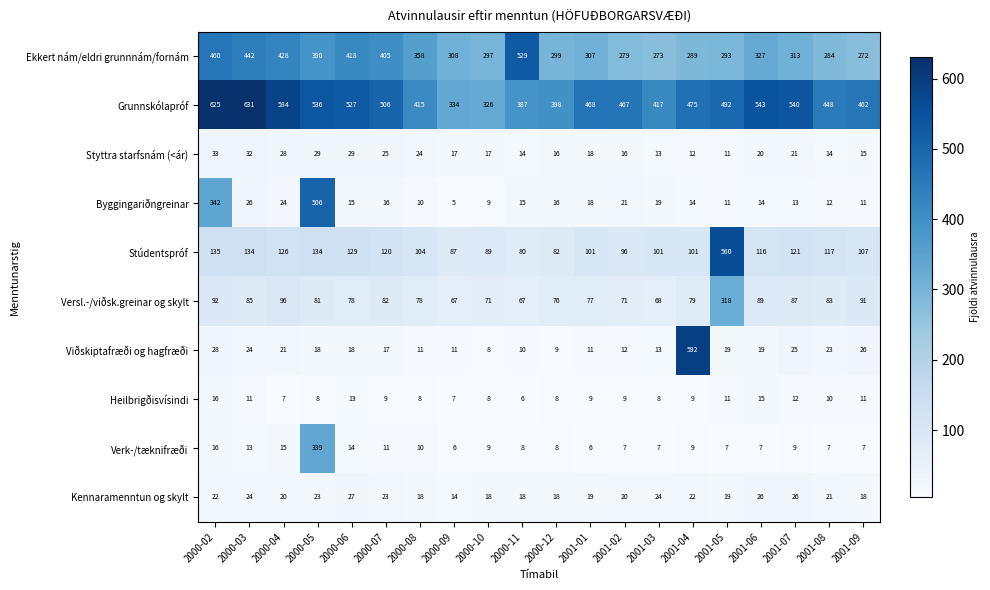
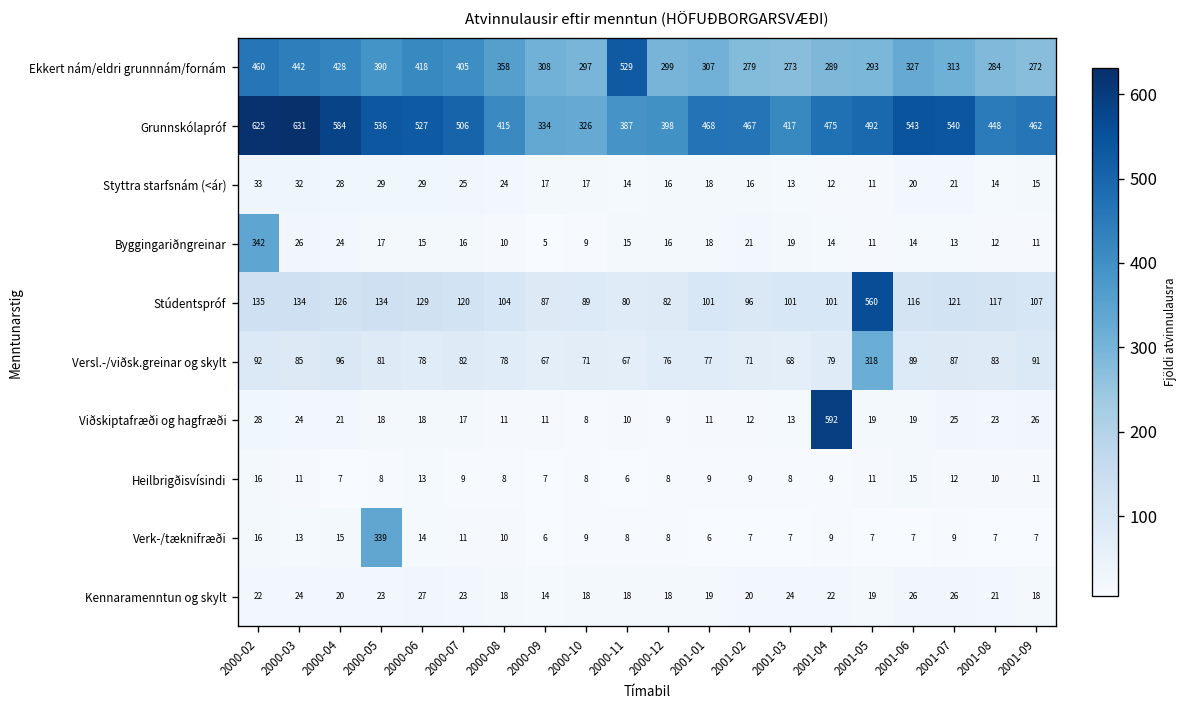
  {
    "Ekkert nám/eldri grunnnám/fornám": {
      "2000-02": 460,
      "2000-03": 442,
      "2000-04": 428,
      "2000-05": 390,
      "2000-06": 418,
      "2000-07": 405,
      "2000-08": 358,
      "2000-09": 308,
      "2000-10": 297,
      "2000-11": 529,
      "2000-12": 299,
      "2001-01": 307,
      "2001-02": 279,
      "2001-03": 273,
      "2001-04": 289,
      "2001-05": 293,
      "2001-06": 327,
      "2001-07": 313,
      "2001-08": 284,
      "2001-09": 272
    },
    "Grunnskólapróf": {
      "2000-02": 625,
      "2000-03": 631,
      "2000-04": 584,
      "2000-05": 536,
      "2000-06": 527,
      "2000-07": 506,
      "2000-08": 415,
      "2000-09": 334,
      "2000-10": 326,
      "2000-11": 387,
      "2000-12": 398,
      "2001-01": 468,
      "2001-02": 467,
      "2001-03": 417,
      "2001-04": 475,
      "2001-05": 492,
      "2001-06": 543,
      "2001-07": 540,
      "2001-08": 448,
      "2001-09": 462
    },
    "Styttra starfsnám (<ár)": {
      "2000-02": 33,
      "2000-03": 32,
      "2000-04": 28,
      "2000-05": 29,
      "2000-06": 29,
      "2000-07": 25,
      "2000-08": 24,
      "2000-09": 17,
      "2000-10": 17,
      "2000-11": 14,
      "2000-12": 16,
      "2001-01": 18,
      "2001-02": 16,
      "2001-03": 13,
      "2001-04": 12,
      "2001-05": 11,
      "2001-06": 20,
      "2001-07": 21,
      "2001-08": 14,
      "2001-09": 15
    },
    "Byggingariðngreinar": {
      "2000-02": 342,
      "2000-03": 26,
      "2000-04": 24,
-     "2000-05": 506,
+     "2000-05": 17,
      "2000-06": 15,
      "2000-07": 16,
      "2000-08": 10,
      "2000-09": 5,
      "2000-10": 9,
      "2000-11": 15,
      "2000-12": 16,
      "2001-01": 18,
      "2001-02": 21,
      "2001-03": 19,
      "2001-04": 14,
      "2001-05": 11,
      "2001-06": 14,
      "2001-07": 13,
      "2001-08": 12,
      "2001-09": 11
    },
    "Stúdentspróf": {
      "2000-02": 135,
      "2000-03": 134,
      "2000-04": 126,
      "2000-05": 134,
      "2000-06": 129,
      "2000-07": 120,
      "2000-08": 104,
      "2000-09": 87,
      "2000-10": 89,
      "2000-11": 80,
      "2000-12": 82,
      "2001-01": 101,
      "2001-02": 96,
      "2001-03": 101,
      "2001-04": 101,
      "2001-05": 560,
      "2001-06": 116,
      "2001-07": 121,
      "2001-08": 117,
      "2001-09": 107
    },
    "Versl.-/viðsk.greinar og skylt": {
      "2000-02": 92,
      "2000-03": 85,
      "2000-04": 96,
      "2000-05": 81,
      "2000-06": 78,
      "2000-07": 82,
      "2000-08": 78,
      "2000-09": 67,
      "2000-10": 71,
      "2000-11": 67,
      "2000-12": 76,
      "2001-01": 77,
      "2001-02": 71,
      "2001-03": 68,
      "2001-04": 79,
      "2001-05": 318,
      "2001-06": 89,
      "2001-07": 87,
      "2001-08": 83,
      "2001-09": 91
    },
    "Viðskiptafræði og hagfræði": {
      "2000-02": 28,
      "2000-03": 24,
      "2000-04": 21,
      "2000-05": 18,
      "2000-06": 18,
      "2000-07": 17,
      "2000-08": 11,
      "2000-09": 11,
      "2000-10": 8,
      "2000-11": 10,
      "2000-12": 9,
      "2001-01": 11,
      "2001-02": 12,
      "2001-03": 13,
      "2001-04": 592,
      "2001-05": 19,
      "2001-06": 19,
      "2001-07": 25,
      "2001-08": 23,
      "2001-09": 26
    },
    "Heilbrigðisvísindi": {
      "2000-02": 16,
      "2000-03": 11,
      "2000-04": 7,
      "2000-05": 8,
      "2000-06": 13,
      "2000-07": 9,
      "2000-08": 8,
      "2000-09": 7,
      "2000-10": 8,
      "2000-11": 6,
      "2000-12": 8,
      "2001-01": 9,
      "2001-02": 9,
      "2001-03": 8,
      "2001-04": 9,
      "2001-05": 11,
      "2001-06": 15,
      "2001-07": 12,
      "2001-08": 10,
      "2001-09": 11
    },
    "Verk-/tæknifræði": {
      "2000-02": 16,
      "2000-03": 13,
      "2000-04": 15,
      "2000-05": 339,
      "2000-06": 14,
      "2000-07": 11,
      "2000-08": 10,
      "2000-09": 6,
      "2000-10": 9,
      "2000-11": 8,
      "2000-12": 8,
      "2001-01": 6,
      "2001-02": 7,
      "2001-03": 7,
      "2001-04": 9,
      "2001-05": 7,
      "2001-06": 7,
      "2001-07": 9,
      "2001-08": 7,
      "2001-09": 7
    },
    "Kennaramenntun og skylt": {
      "2000-02": 22,
      "2000-03": 24,
      "2000-04": 20,
      "2000-05": 23,
      "2000-06": 27,
      "2000-07": 23,
      "2000-08": 18,
      "2000-09": 14,
      "2000-10": 18,
      "2000-11": 18,
      "2000-12": 18,
      "2001-01": 19,
      "2001-02": 20,
      "2001-03": 24,
      "2001-04": 22,
      "2001-05": 19,
      "2001-06": 26,
      "2001-07": 26,
      "2001-08": 21,
      "2001-09": 18
    }
  }
